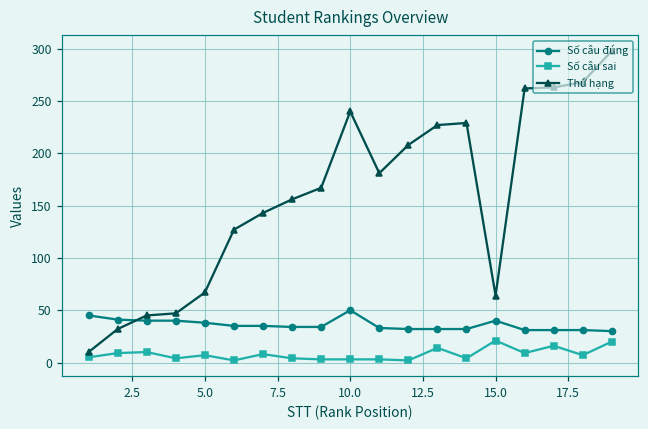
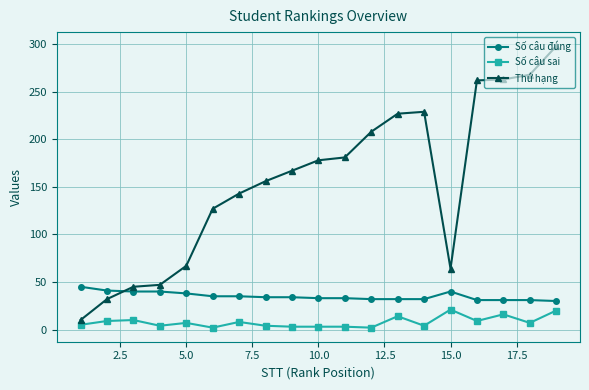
  {
    "Số câu đúng": {
      "5.0": 40,
-     "10.0": 50,
+     "10.0": 30,
      "15.0": 40
    },
    "Số câu sai": {
      "5.0": 10,
      "10.0": 0,
      "15.0": 20
    },
    "Thứ hạng": {
      "5.0": 70,
-     "10.0": 240,
+     "10.0": 180,
      "15.0": 60
    }
  }
